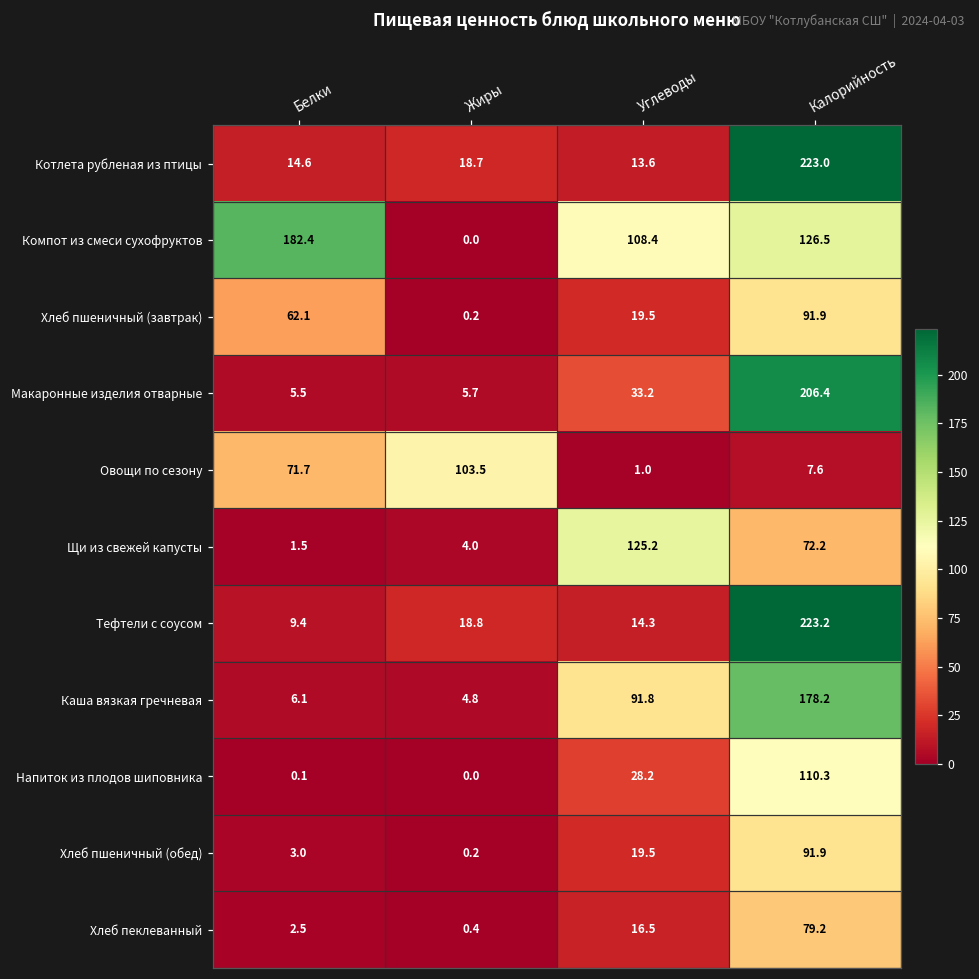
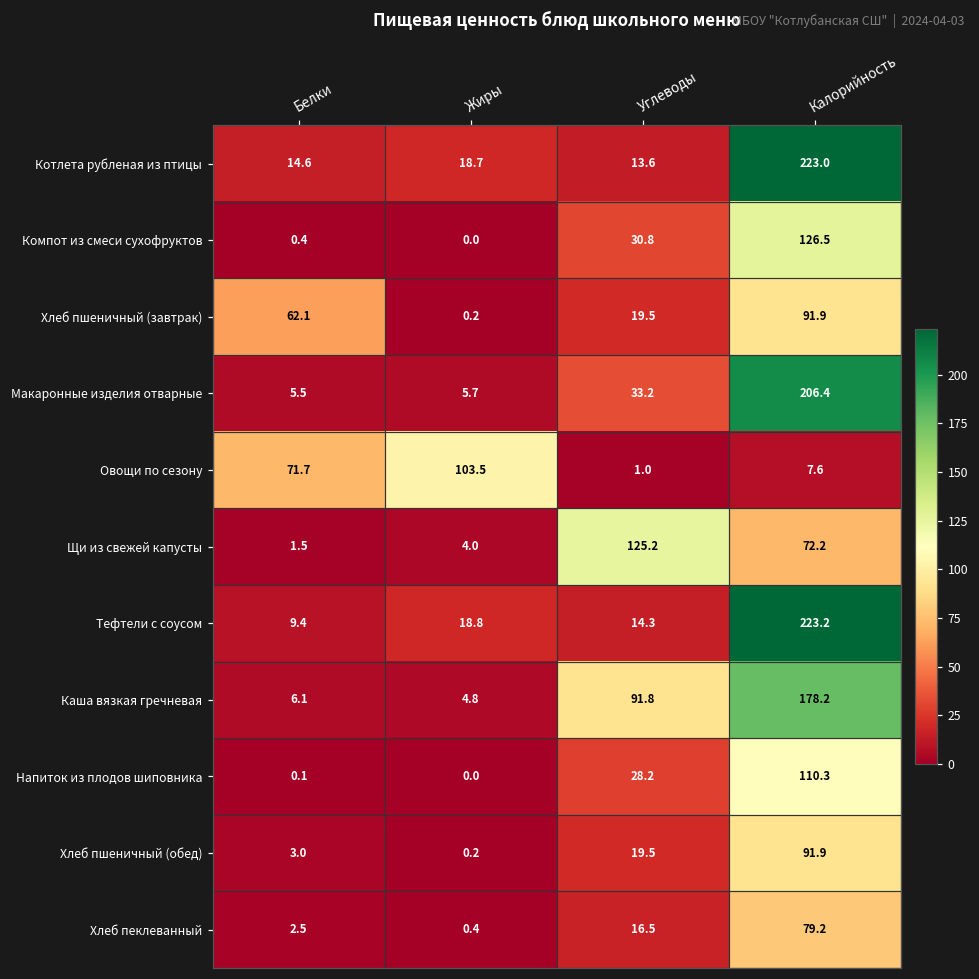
  {
    "Котлета рубленая из птицы": {
      "Белки": 14.6,
      "Жиры": 18.7,
      "Углеводы": 13.6,
      "Калорийность": 223.0
    },
    "Компот из смеси сухофруктов": {
-     "Белки": 182.4,
+     "Белки": 0.4,
      "Жиры": 0.0,
-     "Углеводы": 108.4,
+     "Углеводы": 30.8,
      "Калорийность": 126.5
    },
    "Хлеб пшеничный (завтрак)": {
      "Белки": 62.1,
      "Жиры": 0.2,
      "Углеводы": 19.5,
      "Калорийность": 91.9
    },
    "Макаронные изделия отварные": {
      "Белки": 5.5,
      "Жиры": 5.7,
      "Углеводы": 33.2,
      "Калорийность": 206.4
    },
    "Овощи по сезону": {
      "Белки": 71.7,
      "Жиры": 103.5,
      "Углеводы": 1.0,
      "Калорийность": 7.6
    },
    "Щи из свежей капусты": {
      "Белки": 1.5,
      "Жиры": 4.0,
      "Углеводы": 125.2,
      "Калорийность": 72.2
    },
    "Тефтели с соусом": {
      "Белки": 9.4,
      "Жиры": 18.8,
      "Углеводы": 14.3,
      "Калорийность": 223.2
    },
    "Каша вязкая гречневая": {
      "Белки": 6.1,
      "Жиры": 4.8,
      "Углеводы": 91.8,
      "Калорийность": 178.2
    },
    "Напиток из плодов шиповника": {
      "Белки": 0.1,
      "Жиры": 0.0,
      "Углеводы": 28.2,
      "Калорийность": 110.3
    },
    "Хлеб пшеничный (обед)": {
      "Белки": 3.0,
      "Жиры": 0.2,
      "Углеводы": 19.5,
      "Калорийность": 91.9
    },
    "Хлеб пеклеванный": {
      "Белки": 2.5,
      "Жиры": 0.4,
      "Углеводы": 16.5,
      "Калорийность": 79.2
    }
  }
